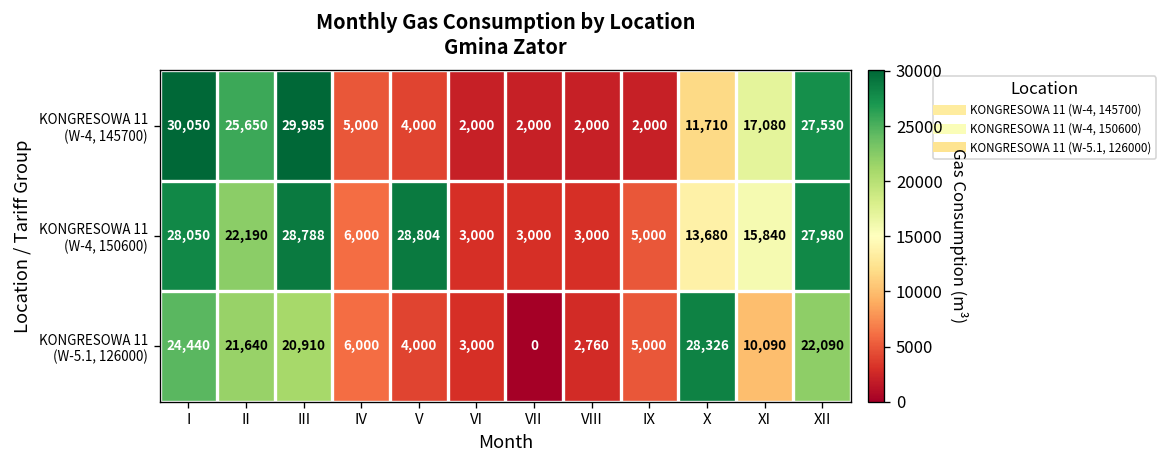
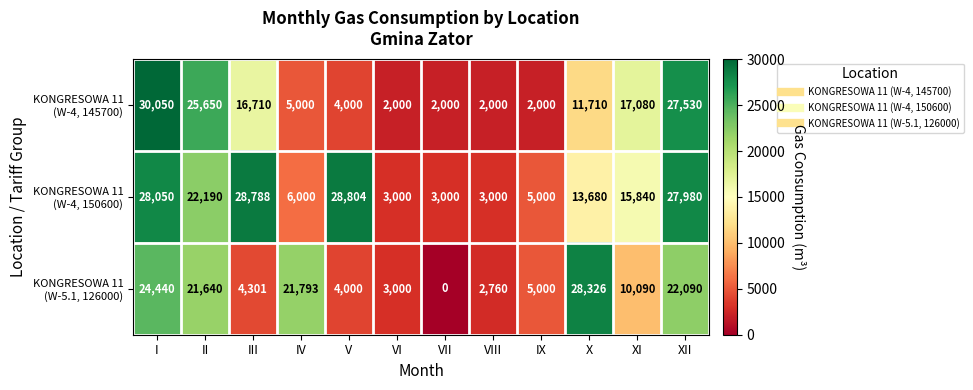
  {
    "KONGRESOWA 11 (W-4, 145700)": {
      "I": "30,050",
      "II": "25,650",
-     "III": "29,985",
+     "III": "16,710",
      "IV": "5,000",
      "V": "4,000",
      "VI": "2,000",
      "VII": "2,000",
      "VIII": "2,000",
      "IX": "2,000",
      "X": "11,710",
      "XI": "17,080",
      "XII": "27,530"
    },
    "KONGRESOWA 11 (W-4, 150600)": {
      "I": "28,050",
      "II": "22,190",
      "III": "28,788",
      "IV": "6,000",
      "V": "28,804",
      "VI": "3,000",
      "VII": "3,000",
      "VIII": "3,000",
      "IX": "5,000",
      "X": "13,680",
      "XI": "15,840",
      "XII": "27,980"
    },
    "KONGRESOWA 11 (W-5.1, 126000)": {
      "I": "24,440",
      "II": "21,640",
-     "III": "20,910",
-     "IV": "6,000",
+     "III": "4,301",
+     "IV": "21,793",
      "V": "4,000",
      "VI": "3,000",
      "VII": "0",
      "VIII": "2,760",
      "IX": "5,000",
      "X": "28,326",
      "XI": "10,090",
      "XII": "22,090"
    }
  }
